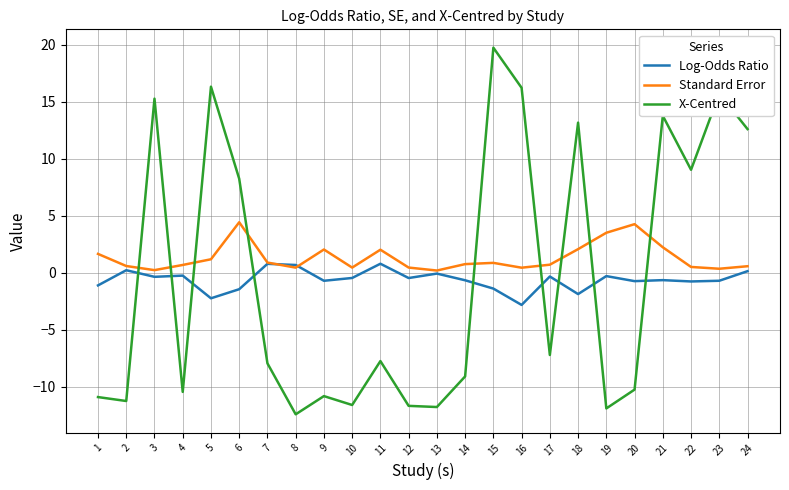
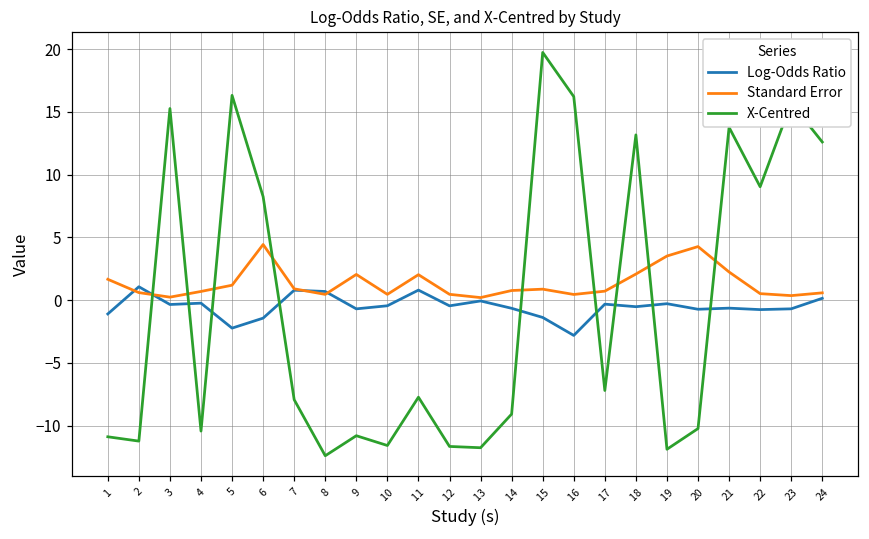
  {
    "Log-Odds Ratio": {
      "1": -1.1,
-     "2": 0.2,
+     "2": 1.1,
      "3": -0.3,
      "4": -0.2,
      "5": -2.2,
      "6": -1.4,
      "8": 0.7,
      "9": -0.7,
      "10": -0.4,
      "11": 0.8,
      "12": -0.5,
      "13": -0.1,
      "14": -0.6,
      "15": -1.4,
      "16": -2.8,
      "17": -0.3,
-     "18": -1.9,
+     "18": -0.5,
      "19": -0.3,
      "20": -0.7,
      "21": -0.6,
      "22": -0.8,
      "23": -0.7,
      "24": 0.1
    },
    "Standard Error": {
      "1": 1.7,
      "2": 0.6,
      "3": 0.2,
      "4": 0.7,
      "5": 1.2,
      "6": 4.4,
      "8": 0.5,
      "9": 2.0,
      "10": 0.5,
      "11": 2.0,
      "12": 0.5,
      "13": 0.2,
      "14": 0.8,
      "15": 0.9,
      "16": 0.5,
      "17": 0.7,
      "18": 2.1,
      "19": 3.5,
      "20": 4.3,
      "21": 2.2,
      "22": 0.5,
      "23": 0.4,
      "24": 0.6
    },
    "X-Centred": {
      "1": -10.9,
      "2": -11.2,
      "3": 15.3,
      "4": -10.4,
      "5": 16.3,
      "6": 8.2,
      "7": -7.9,
      "8": -12.4,
      "9": -10.8,
      "10": -11.6,
      "11": -7.7,
      "12": -11.7,
      "13": -11.8,
      "14": -9.1,
      "15": 19.7,
      "16": 16.2,
      "17": -7.2,
      "18": 13.2,
      "19": -11.9,
      "20": -10.2,
      "22": 9.0,
      "24": 12.6
    }
  }
